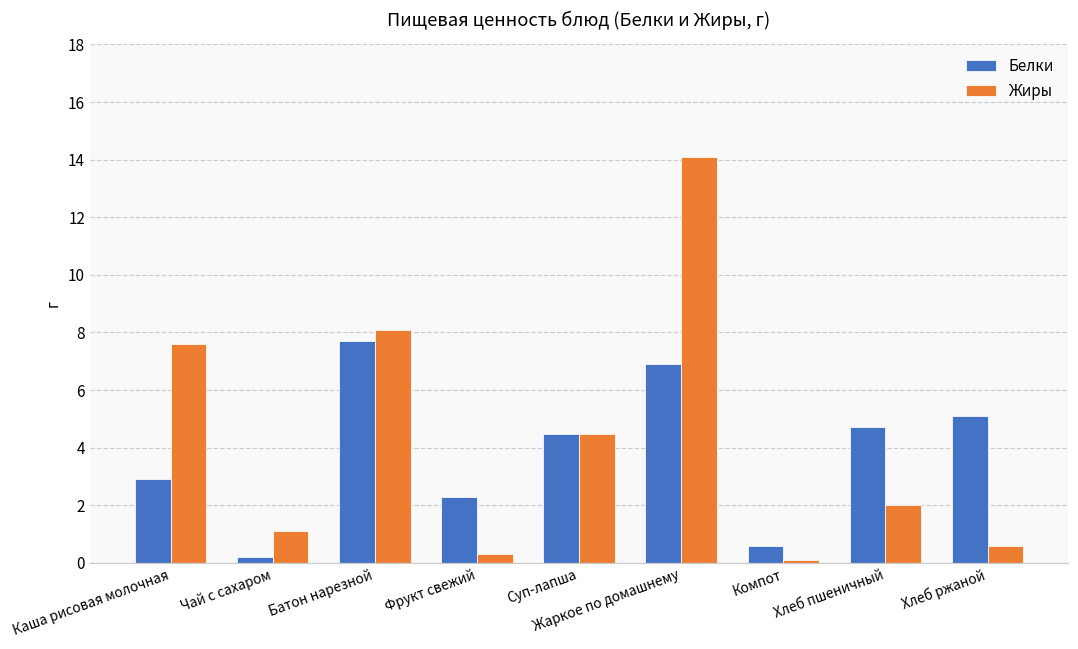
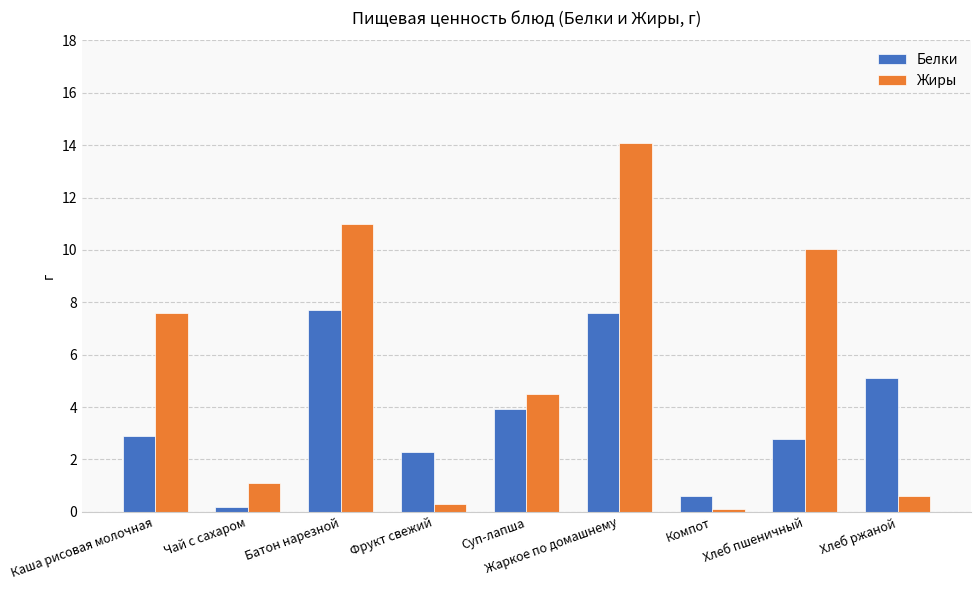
  {
    "Белки": {
      "Каша рисовая молочная": 2.9,
      "Чай с сахаром": 0.2,
      "Батон нарезной": 7.7,
      "Фрукт свежий": 2.3,
-     "Суп-лапша": 4.5,
-     "Жаркое по домашнему": 6.9,
+     "Суп-лапша": 3.9,
+     "Жаркое по домашнему": 7.6,
      "Компот": 0.6,
-     "Хлеб пшеничный": 4.7,
+     "Хлеб пшеничный": 2.8,
      "Хлеб ржаной": 5.1
    },
    "Жиры": {
      "Каша рисовая молочная": 7.6,
      "Чай с сахаром": 1.1,
-     "Батон нарезной": 8.1,
+     "Батон нарезной": 11.0,
      "Фрукт свежий": 0.3,
      "Суп-лапша": 4.5,
      "Жаркое по домашнему": 14.1,
      "Компот": 0.1,
-     "Хлеб пшеничный": 2.0,
+     "Хлеб пшеничный": 10.0,
      "Хлеб ржаной": 0.6
    }
  }
